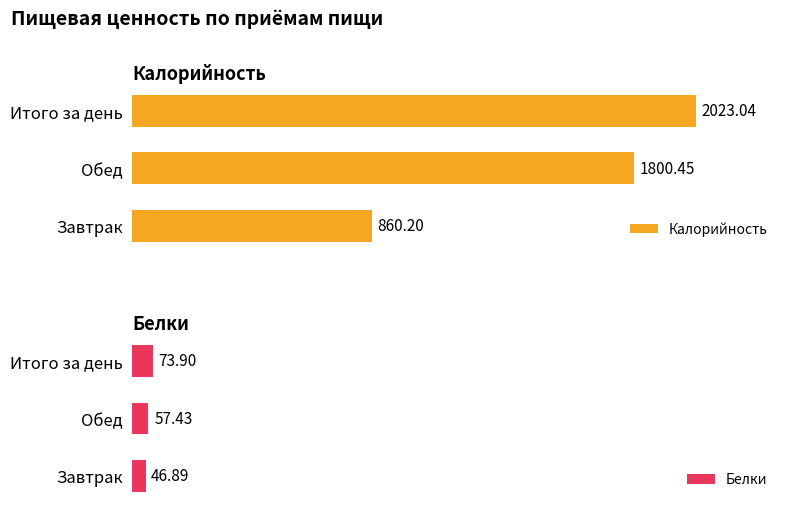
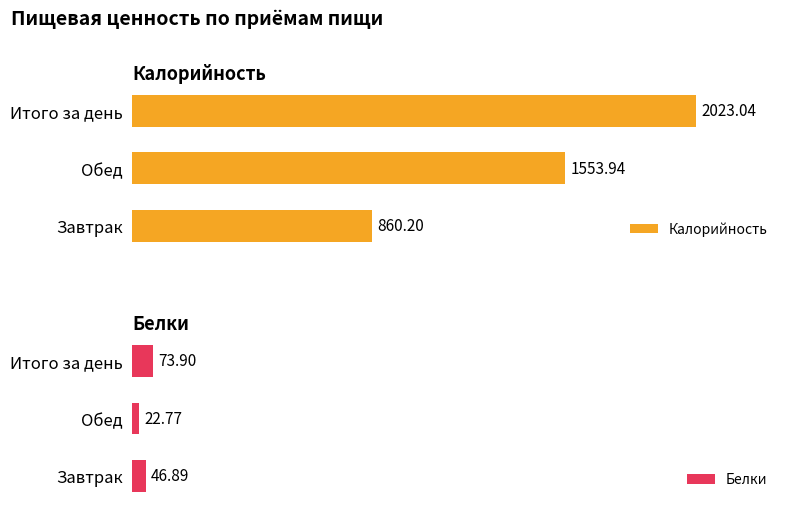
  {
    "Калорийность": {
      "Итого за день": 2023.04,
-     "Обед": 1800.45,
+     "Обед": 1553.94,
      "Завтрак": 860.20
    },
    "Белки": {
      "Итого за день": 73.90,
-     "Обед": 57.43,
+     "Обед": 22.77,
      "Завтрак": 46.89
    }
  }
